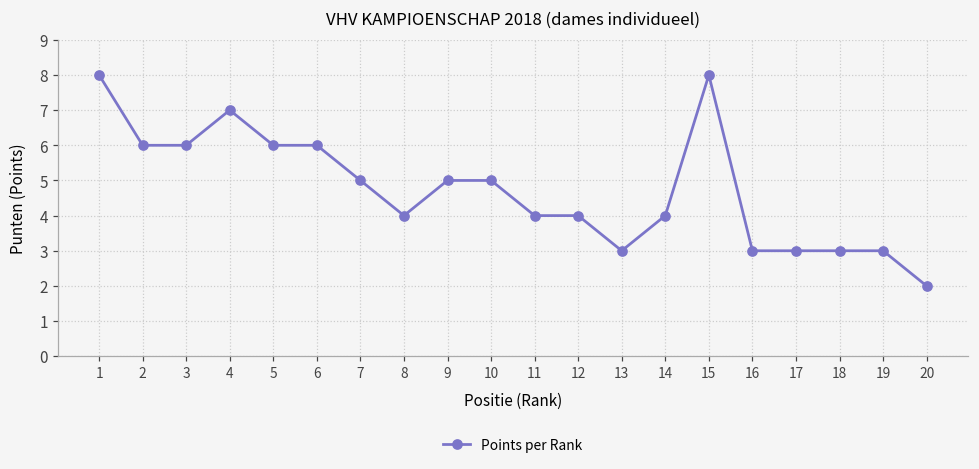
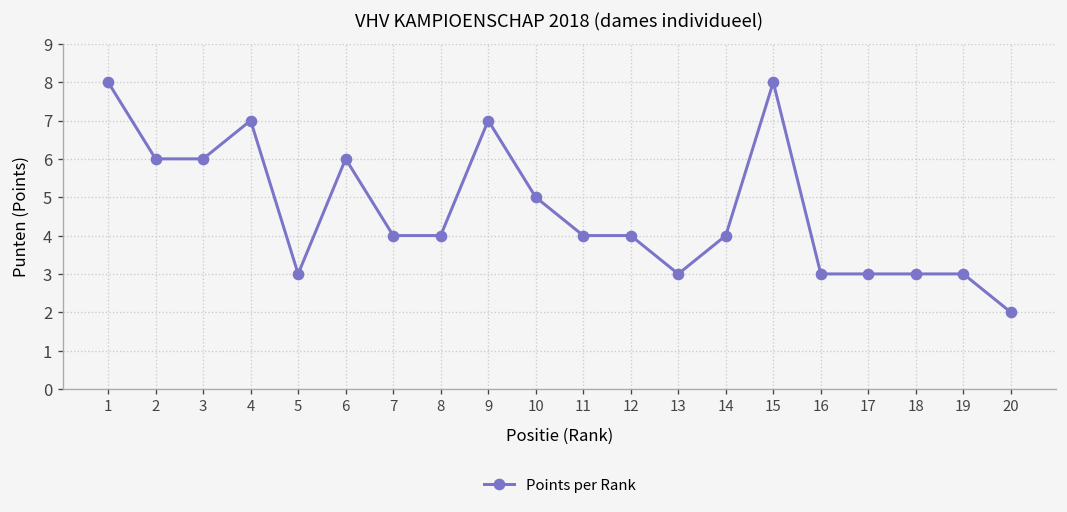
  {
    "1": 8,
    "2": 6,
    "3": 6,
    "4": 7,
-   "5": 6,
+   "5": 3,
    "6": 6,
-   "7": 5,
+   "7": 4,
    "8": 4,
-   "9": 5,
+   "9": 7,
    "10": 5,
    "11": 4,
    "12": 4,
    "13": 3,
    "14": 4,
    "15": 8,
    "16": 3,
    "17": 3,
    "18": 3,
    "19": 3,
    "20": 2
  }
